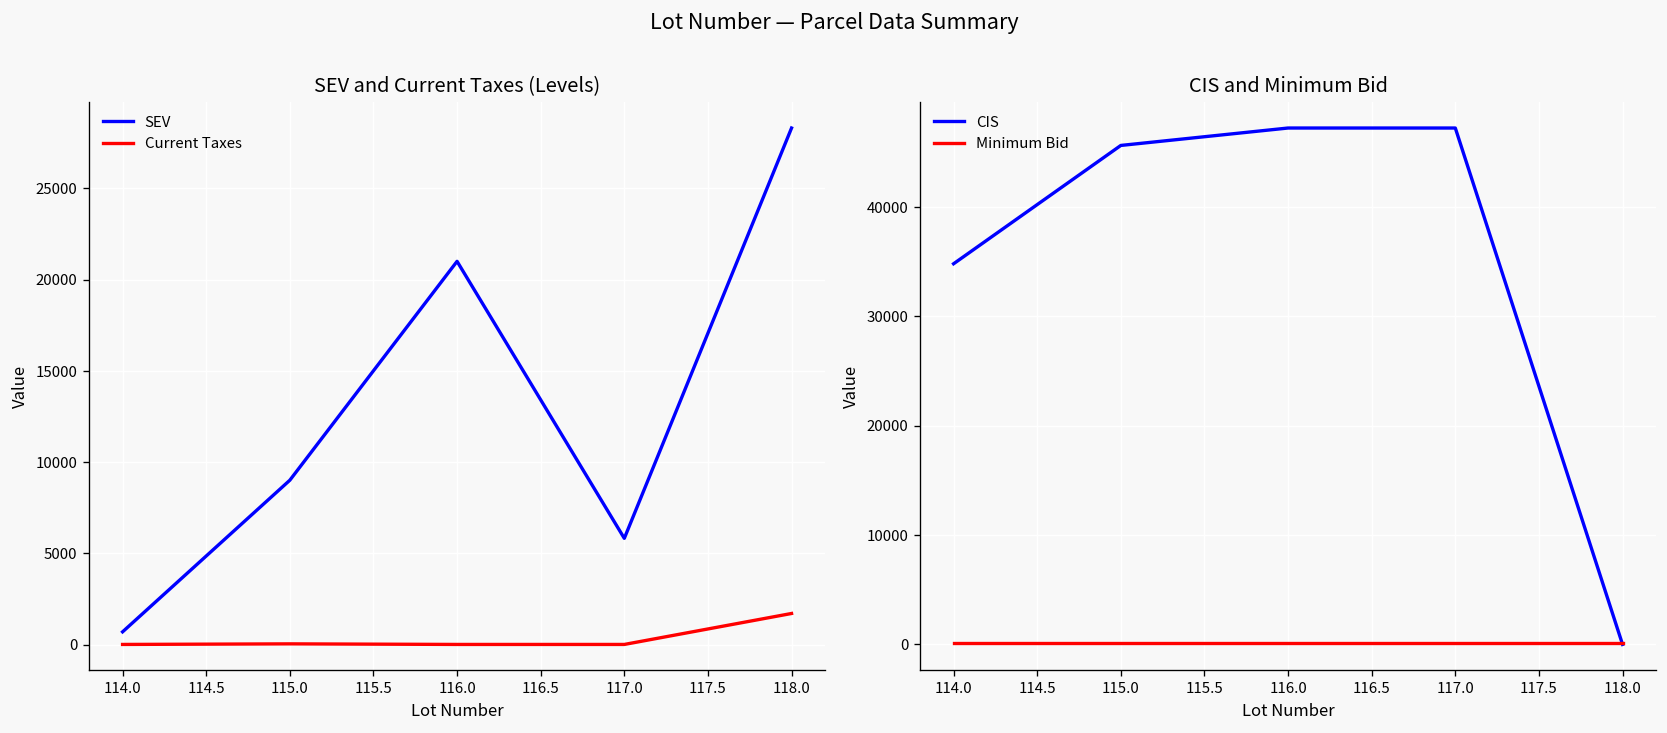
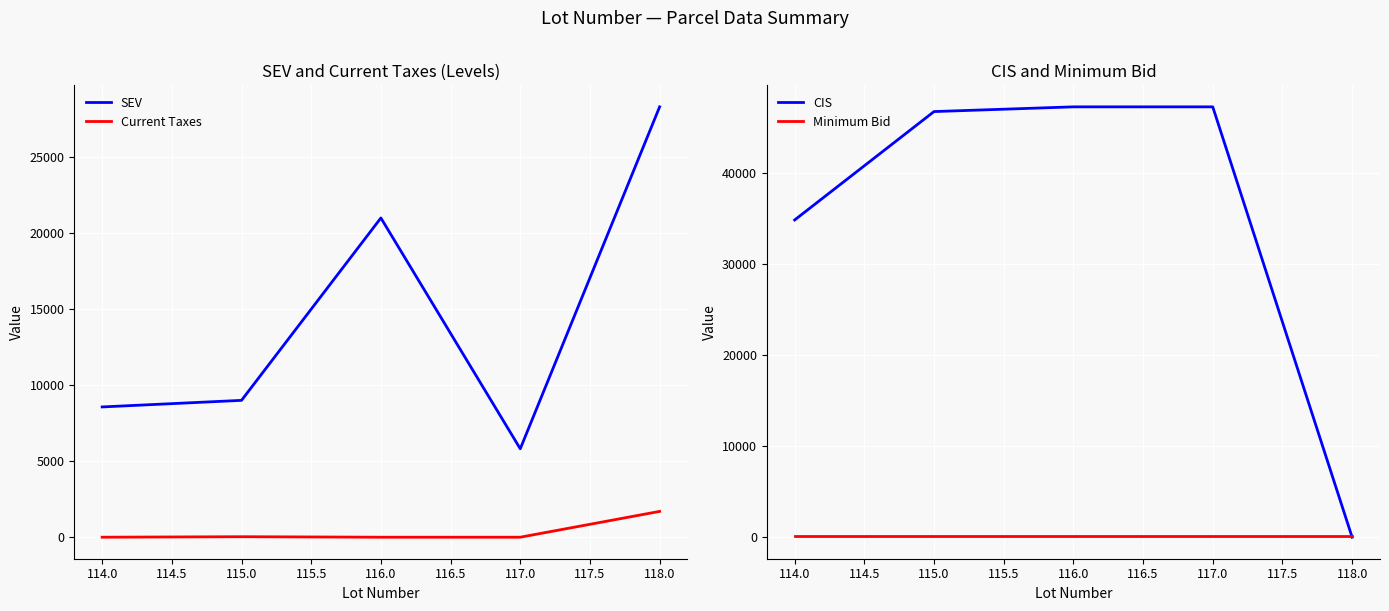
  {
    "SEV and Current Taxes (Levels)": {
      "SEV": {
-       "114.0": 700,
+       "114.0": 8600,
        "115.0": 9000,
        "116.0": 21000,
        "117.0": 5800,
        "118.0": 28300
      },
      "Current Taxes": {
        "114.0": 0,
        "115.0": 0,
        "116.0": 0,
        "117.0": 0,
        "118.0": 1700
      }
    },
    "CIS and Minimum Bid": {
      "CIS": {
        "114.0": 35000,
-       "115.0": 46000,
+       "115.0": 47000,
        "116.0": 47000,
        "117.0": 47000
      },
      "Minimum Bid": {
        "114.0": 0,
        "115.0": 0,
        "116.0": 0,
        "117.0": 0
      }
    }
  }
